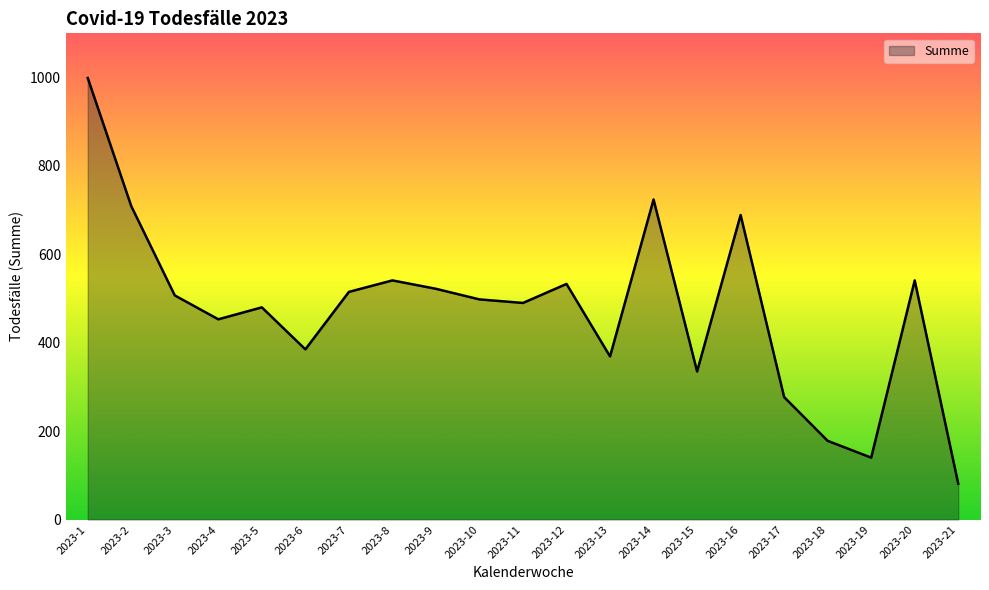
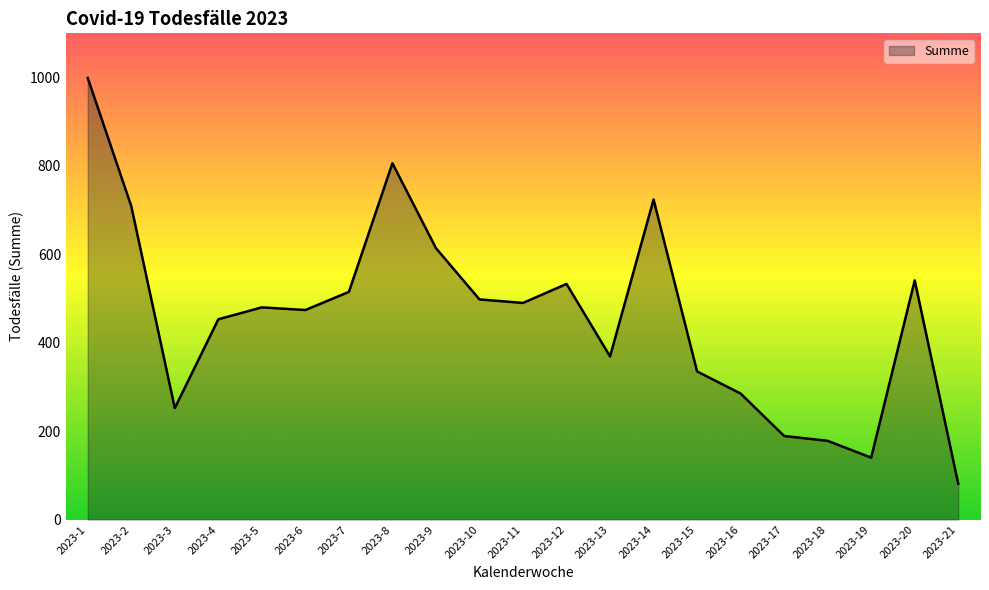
  {
    "2023-1": 1000,
    "2023-2": 710,
-   "2023-3": 510,
+   "2023-3": 250,
    "2023-4": 450,
    "2023-5": 480,
-   "2023-6": 390,
+   "2023-6": 470,
    "2023-7": 520,
-   "2023-8": 540,
-   "2023-9": 520,
+   "2023-8": 810,
+   "2023-9": 610,
    "2023-10": 500,
    "2023-11": 490,
    "2023-12": 530,
    "2023-13": 370,
    "2023-14": 720,
    "2023-15": 340,
-   "2023-16": 690,
-   "2023-17": 280,
+   "2023-16": 290,
+   "2023-17": 190,
    "2023-18": 180,
    "2023-19": 140,
    "2023-20": 540,
    "2023-21": 80
  }
